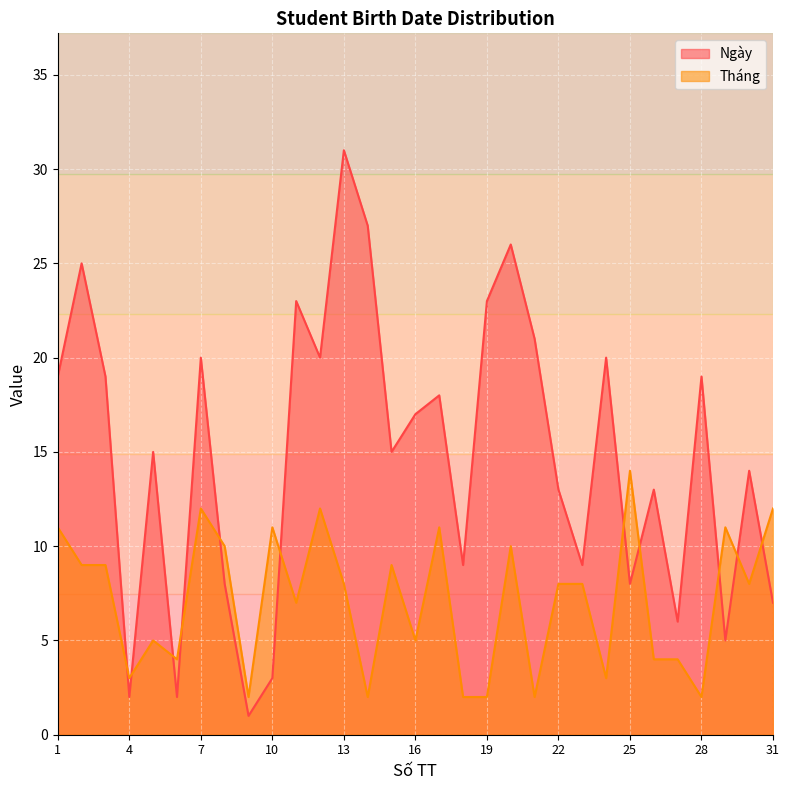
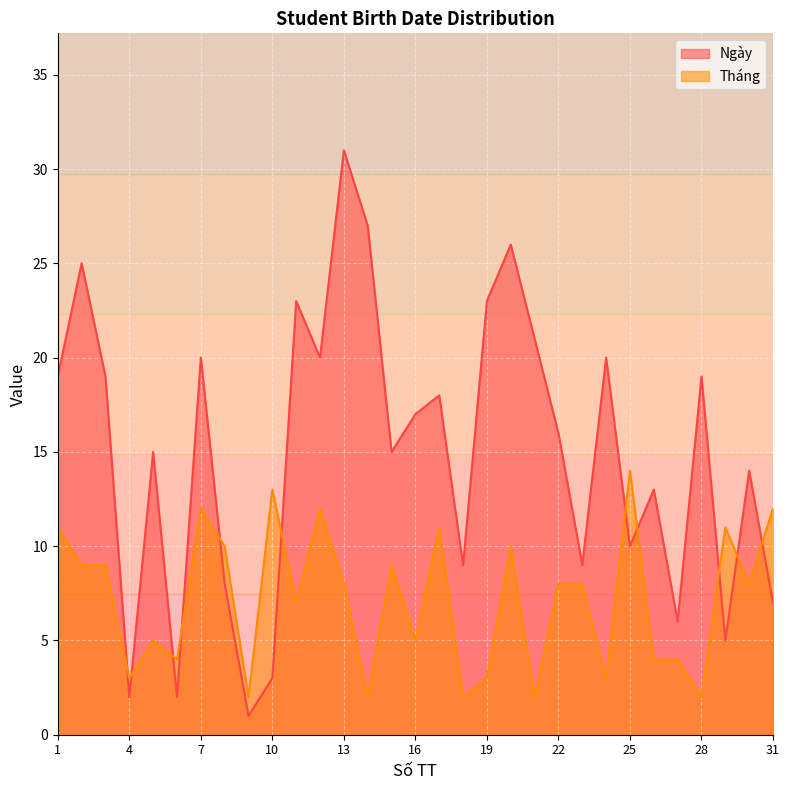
  {
    "Ngày": {
      "1": 19,
      "4": 2,
      "7": 20,
      "10": 3,
      "13": 31,
      "16": 17,
      "19": 23,
-     "22": 13,
-     "25": 8,
+     "22": 16,
+     "25": 10,
      "28": 19,
      "31": 7
    },
    "Tháng": {
      "1": 11,
      "4": 3,
      "7": 12,
-     "10": 11,
+     "10": 13,
      "13": 8,
      "16": 5,
-     "19": 2,
+     "19": 3,
      "22": 8,
      "25": 14,
      "28": 2,
      "31": 12
    }
  }
